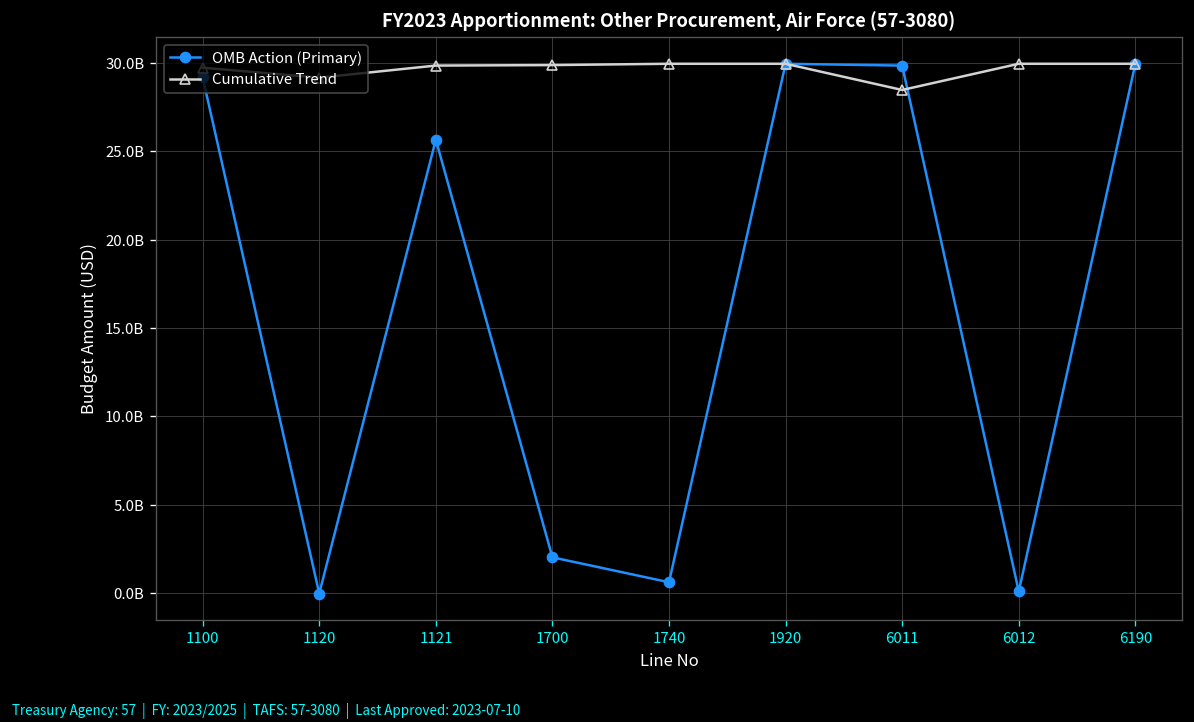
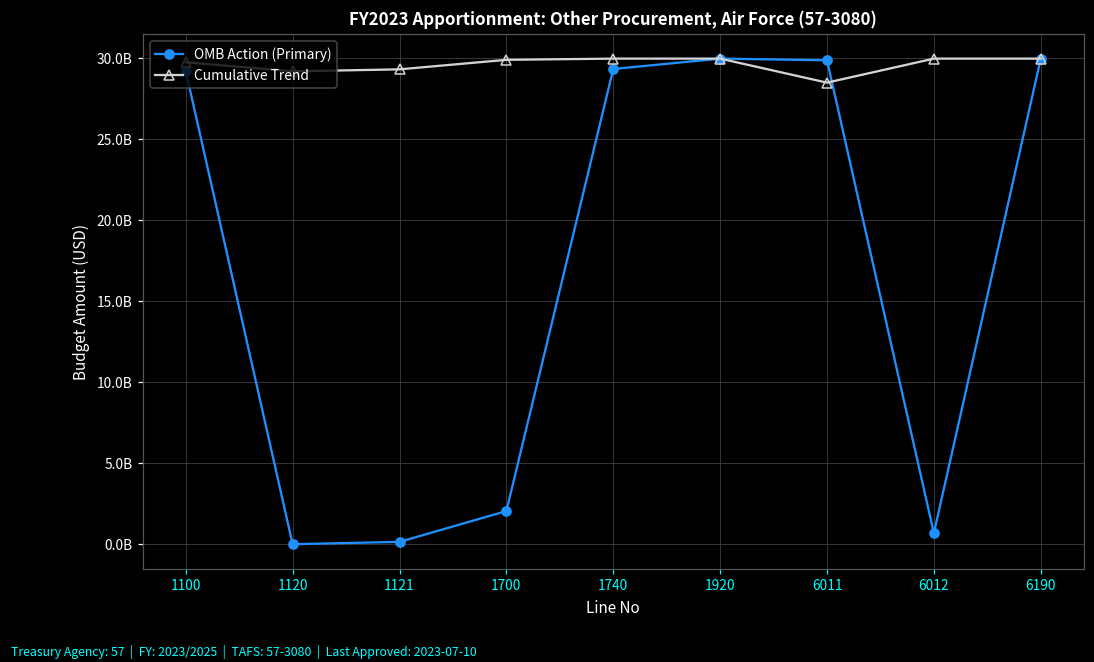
  {
    "OMB Action (Primary)": {
      "1120": 0,
-     "1121": 25700000000,
+     "1121": 100000000,
      "1700": 2000000000,
-     "1740": 600000000,
+     "1740": 29300000000,
      "6011": 29800000000,
-     "6012": 100000000
+     "6012": 700000000
    },
    "Cumulative Trend": {
-     "1121": 29900000000,
+     "1121": 29300000000,
      "1700": 29900000000,
      "1740": 30000000000,
      "6011": 28500000000,
      "6012": 30000000000
    }
  }
